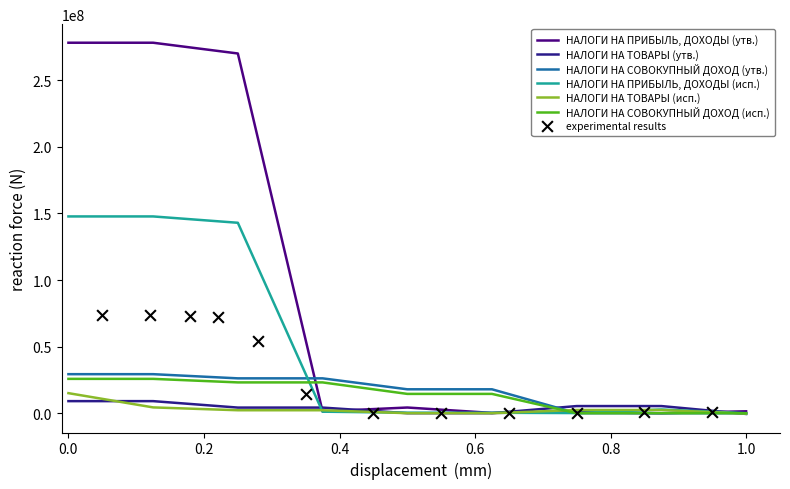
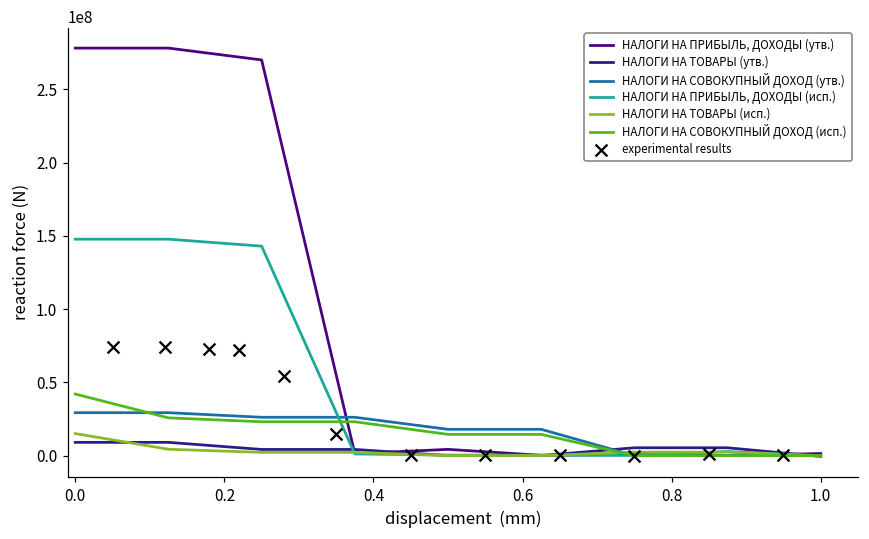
  {
    "НАЛОГИ НА ТОВАРЫ (исп.)": {
      "0.0": 15000000
    },
    "НАЛОГИ НА СОВОКУПНЫЙ ДОХОД (исп.)": {
-     "0.0": 26000000
+     "0.0": 42000000
    }
  }
